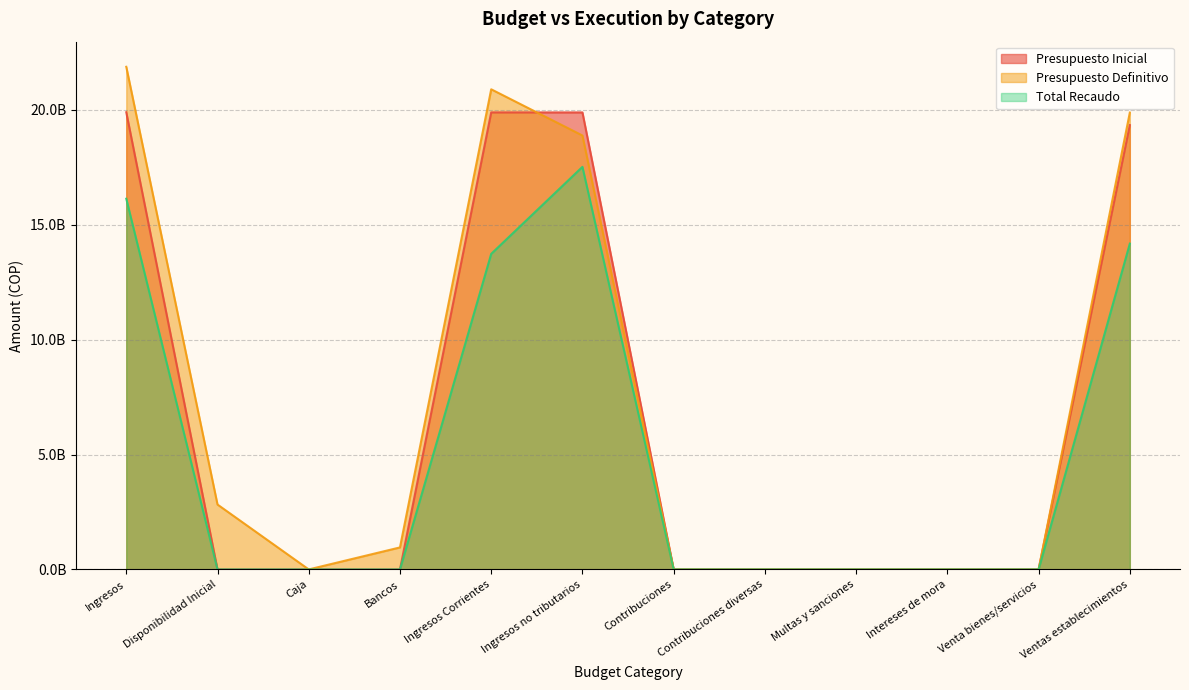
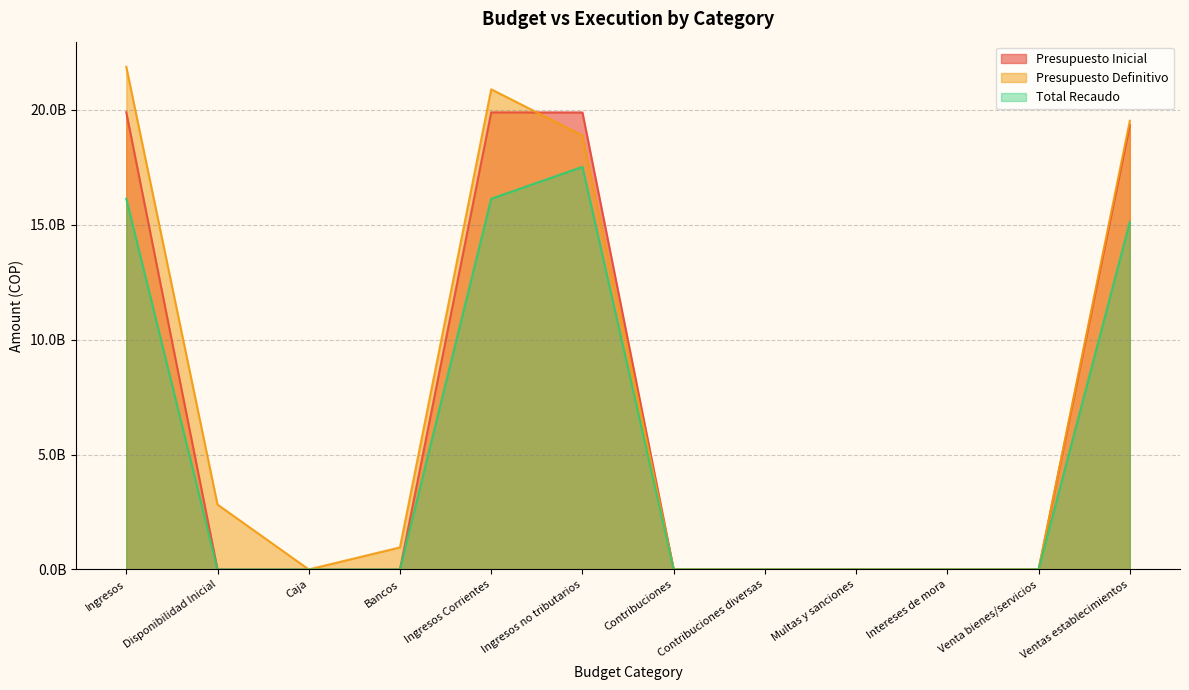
  {
    "Presupuesto Inicial": {
      "Ingresos": 19900000000,
      "Ingresos Corrientes": 19900000000,
      "Ingresos no tributarios": 19900000000,
      "Ventas establecimientos": 19300000000
    },
    "Presupuesto Definitivo": {
      "Ingresos": 21900000000,
      "Disponibilidad Inicial": 2800000000,
      "Bancos": 1000000000,
      "Ingresos Corrientes": 20900000000,
      "Ingresos no tributarios": 18900000000,
-     "Ventas establecimientos": 19900000000
+     "Ventas establecimientos": 19500000000
    },
    "Total Recaudo": {
      "Ingresos": 16100000000,
-     "Ingresos Corrientes": 13700000000,
+     "Ingresos Corrientes": 16100000000,
      "Ingresos no tributarios": 17500000000,
-     "Ventas establecimientos": 14200000000
+     "Ventas establecimientos": 15100000000
    }
  }
